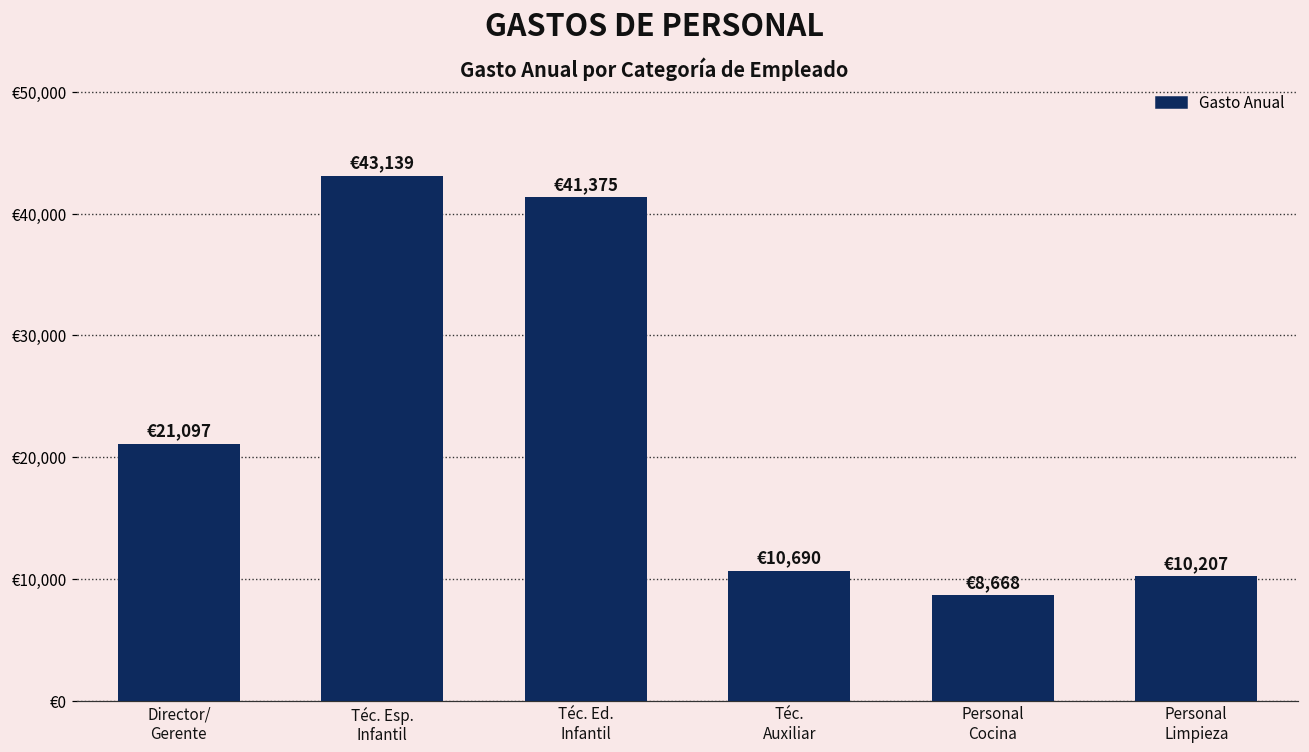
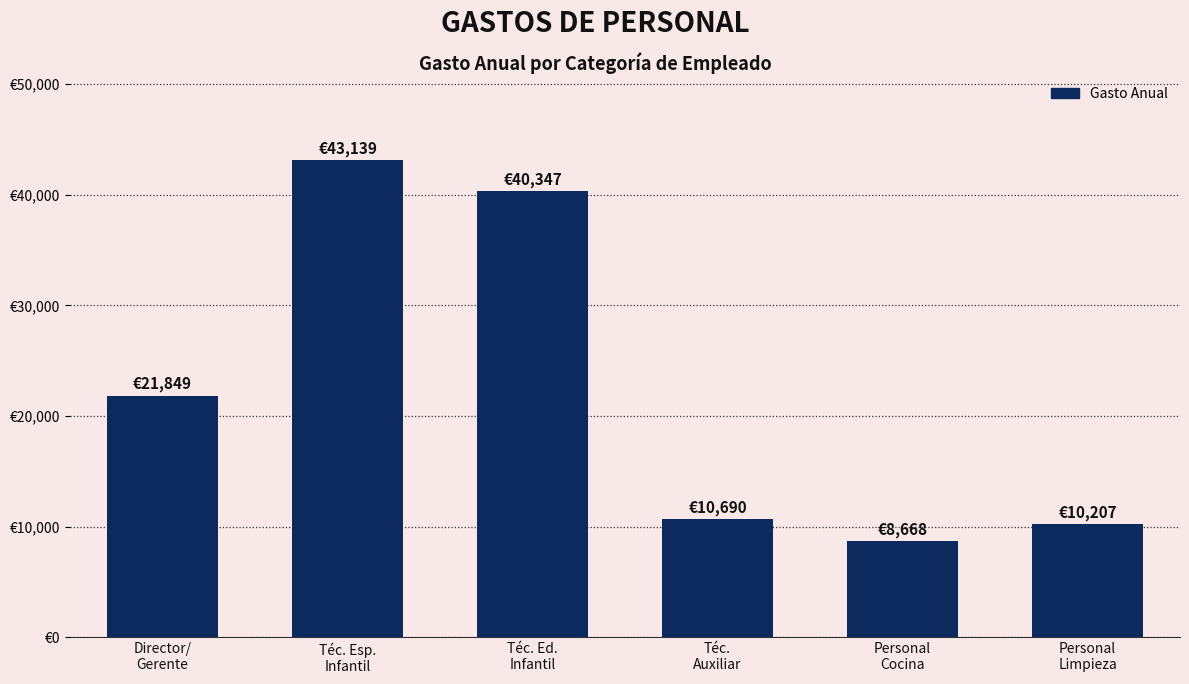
  {
-   "Director/ Gerente": "€21,097",
+   "Director/ Gerente": "€21,849",
    "Téc. Esp. Infantil": "€43,139",
-   "Téc. Ed. Infantil": "€41,375",
+   "Téc. Ed. Infantil": "€40,347",
    "Téc. Auxiliar": "€10,690",
    "Personal Cocina": "€8,668",
    "Personal Limpieza": "€10,207"
  }
